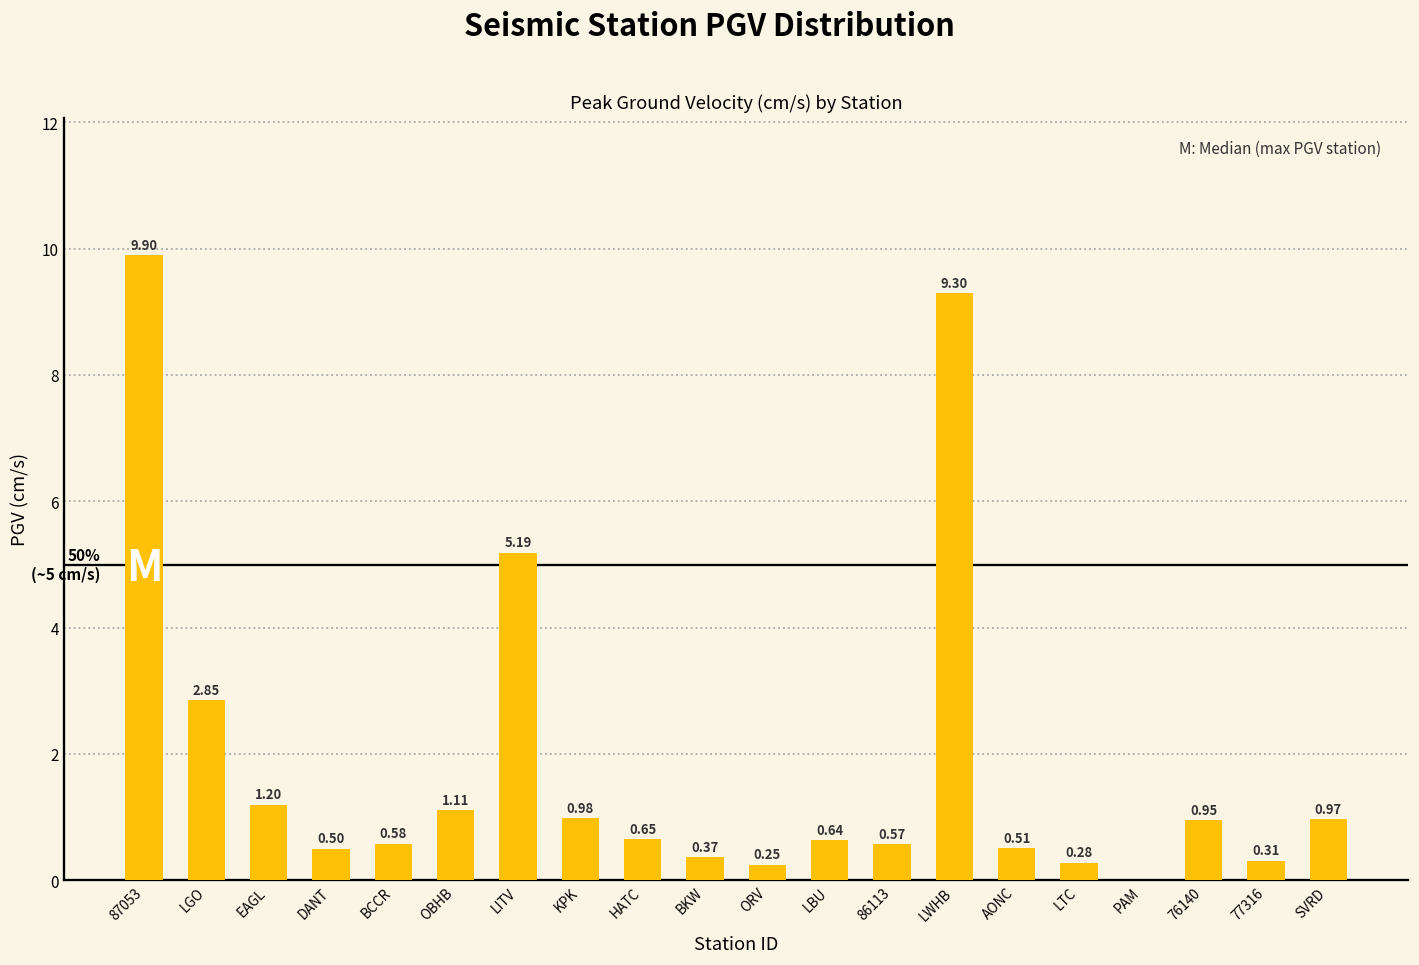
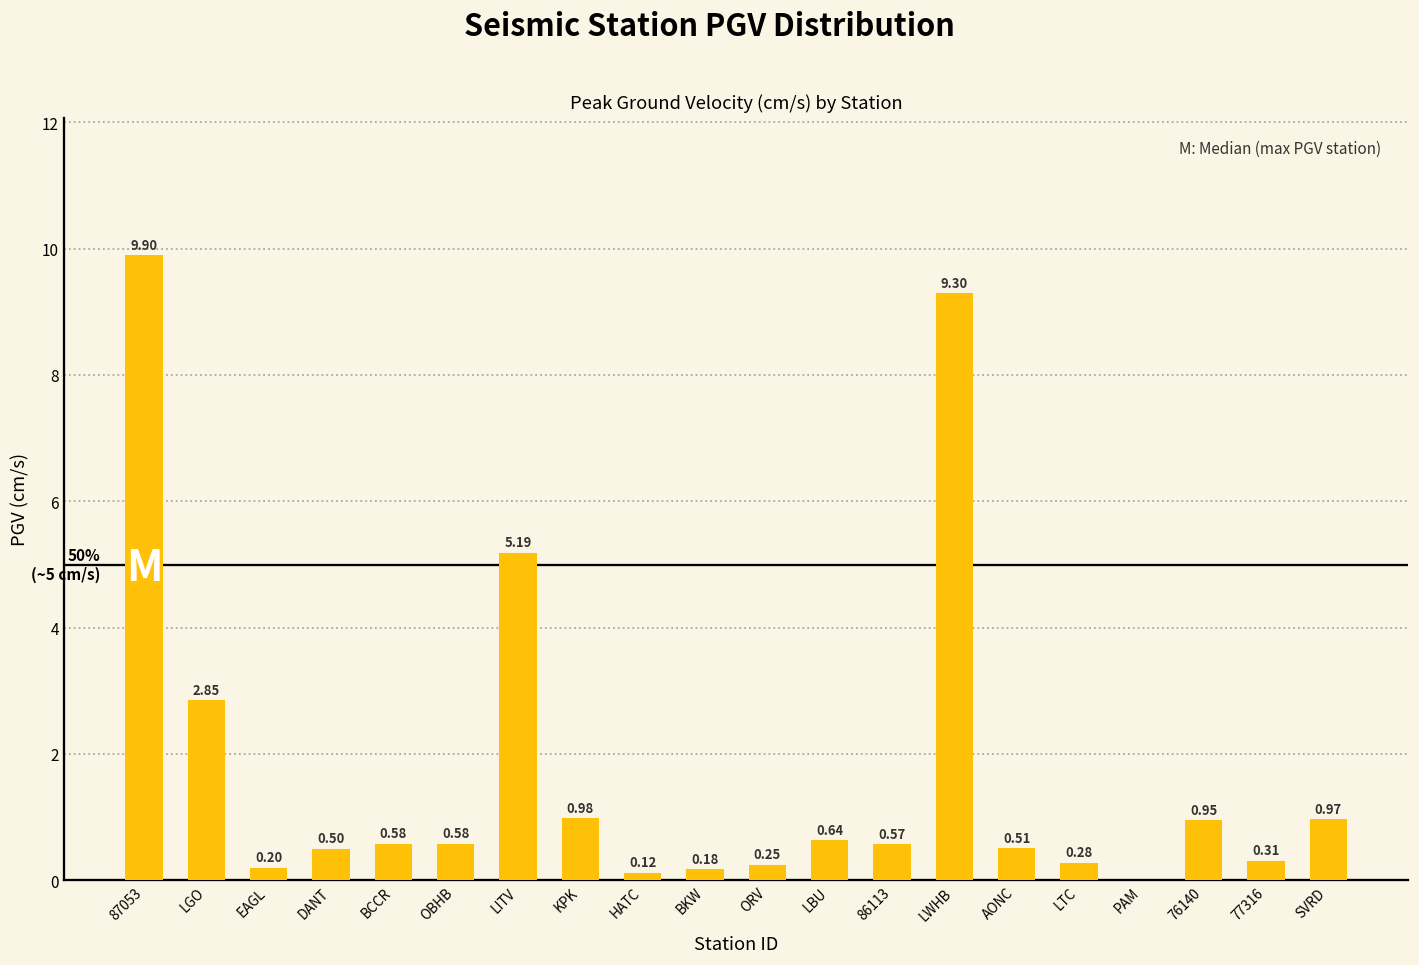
  {
    "87053": 9.90,
    "LGO": 2.85,
-   "EAGL": 1.20,
+   "EAGL": 0.20,
    "DANT": 0.50,
    "BCCR": 0.58,
-   "OBHB": 1.11,
+   "OBHB": 0.58,
    "LITV": 5.19,
    "KPK": 0.98,
-   "HATC": 0.65,
-   "BKW": 0.37,
+   "HATC": 0.12,
+   "BKW": 0.18,
    "ORV": 0.25,
    "LBU": 0.64,
    "86113": 0.57,
    "LWHB": 9.30,
    "AONC": 0.51,
    "LTC": 0.28,
    "76140": 0.95,
    "77316": 0.31,
    "SVRD": 0.97
  }
